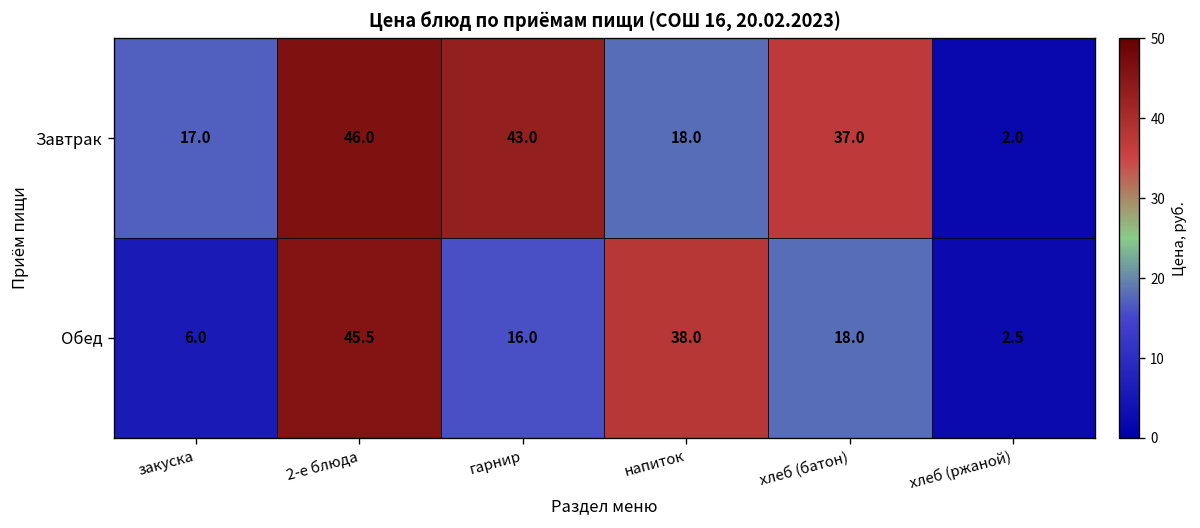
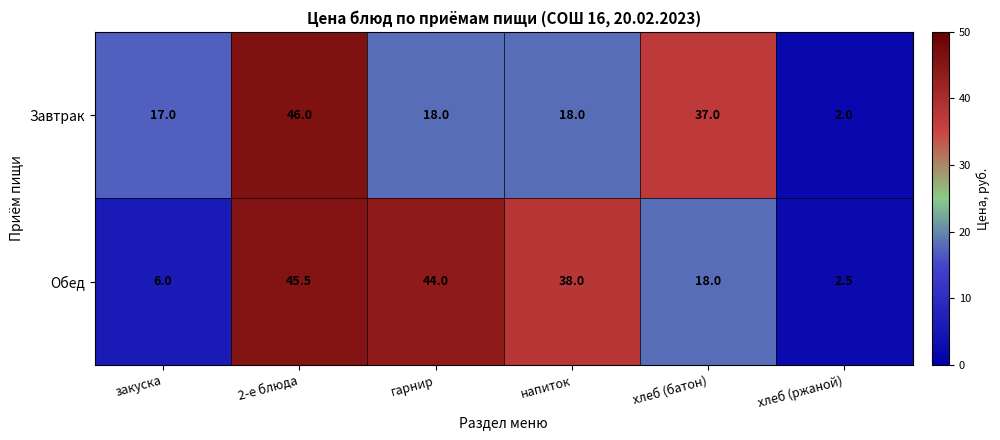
  {
    "Завтрак": {
      "закуска": 17.0,
      "2-е блюда": 46.0,
-     "гарнир": 43.0,
+     "гарнир": 18.0,
      "напиток": 18.0,
      "хлеб (батон)": 37.0,
      "хлеб (ржаной)": 2.0
    },
    "Обед": {
      "закуска": 6.0,
      "2-е блюда": 45.5,
-     "гарнир": 16.0,
+     "гарнир": 44.0,
      "напиток": 38.0,
      "хлеб (батон)": 18.0,
      "хлеб (ржаной)": 2.5
    }
  }
